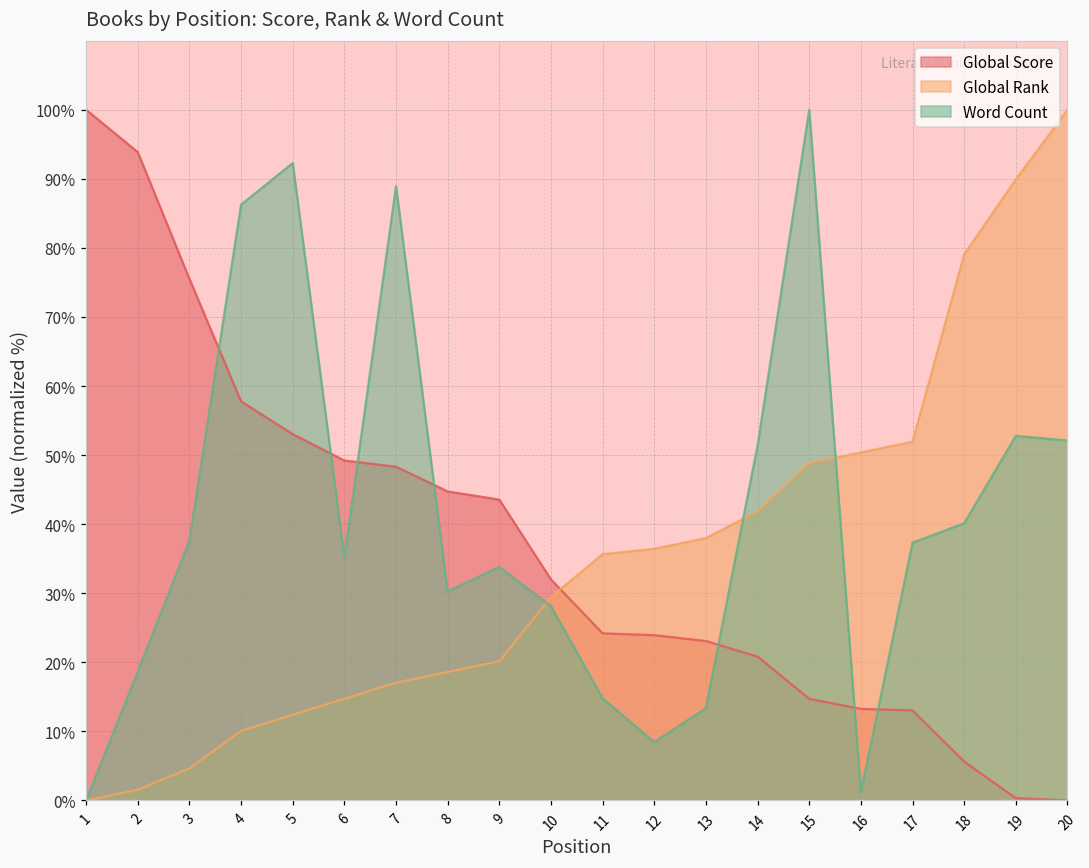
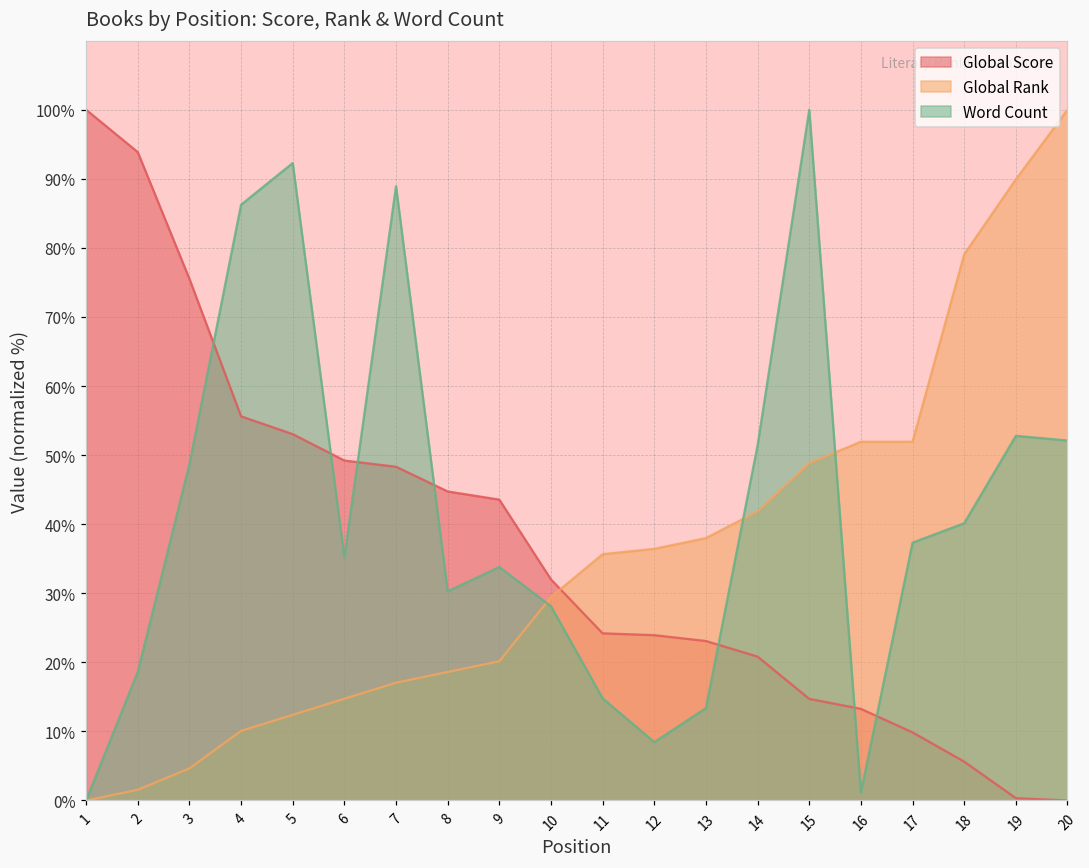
  {
    "Global Score": {
      "1": "100%",
      "2": "94%",
      "3": "76%",
-     "4": "58%",
+     "4": "56%",
      "5": "53%",
      "6": "49%",
      "7": "48%",
      "8": "45%",
      "9": "44%",
      "10": "32%",
      "11": "24%",
      "12": "24%",
      "13": "23%",
      "14": "21%",
      "15": "15%",
      "16": "13%",
-     "17": "13%",
+     "17": "10%",
      "18": "6%",
      "19": "0%",
      "20": "0%"
    },
    "Global Rank": {
      "2": "2%",
      "3": "5%",
      "4": "10%",
      "5": "12%",
      "6": "15%",
      "7": "17%",
      "8": "19%",
      "9": "20%",
      "10": "29%",
      "11": "36%",
      "12": "36%",
      "13": "38%",
      "14": "42%",
      "15": "49%",
-     "16": "50%",
+     "16": "52%",
      "17": "52%",
      "18": "79%",
      "19": "90%",
      "20": "100%"
    },
    "Word Count": {
      "2": "19%",
-     "3": "38%",
+     "3": "49%",
      "4": "86%",
      "5": "92%",
      "6": "35%",
      "7": "89%",
      "8": "30%",
      "9": "34%",
      "10": "28%",
      "11": "15%",
      "12": "8%",
      "13": "13%",
      "14": "51%",
      "15": "100%",
      "16": "1%",
      "17": "37%",
      "18": "40%",
      "19": "53%",
      "20": "52%"
    }
  }
